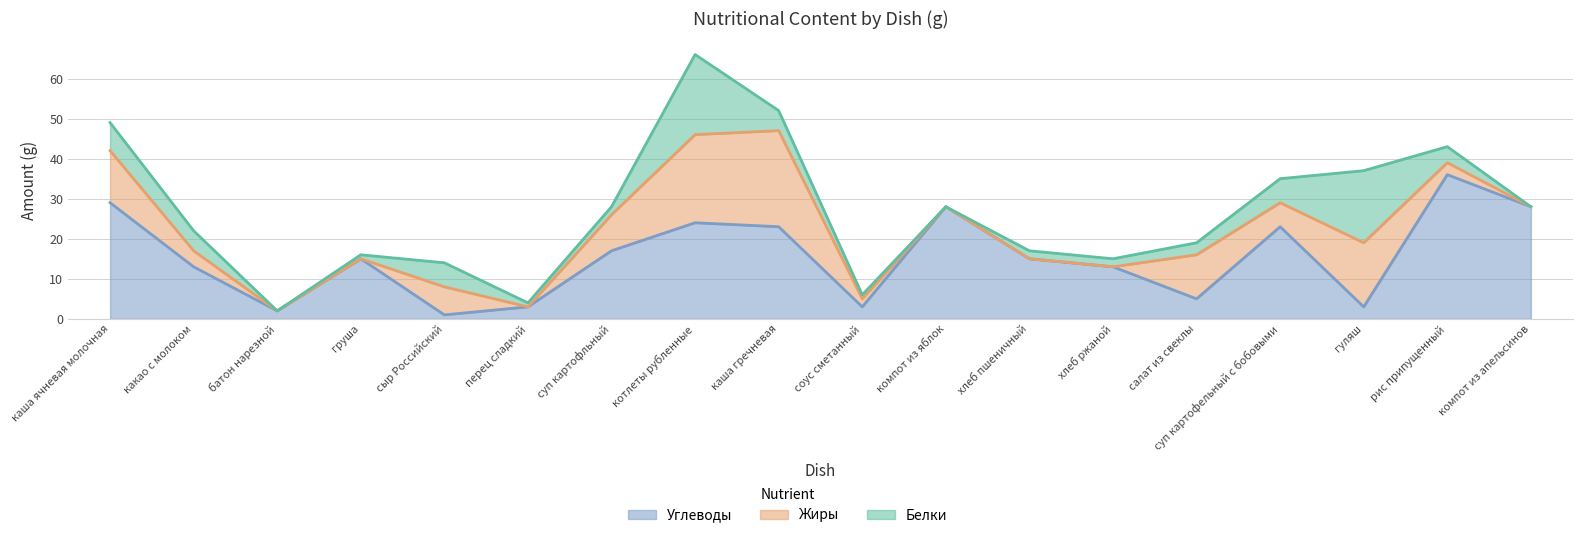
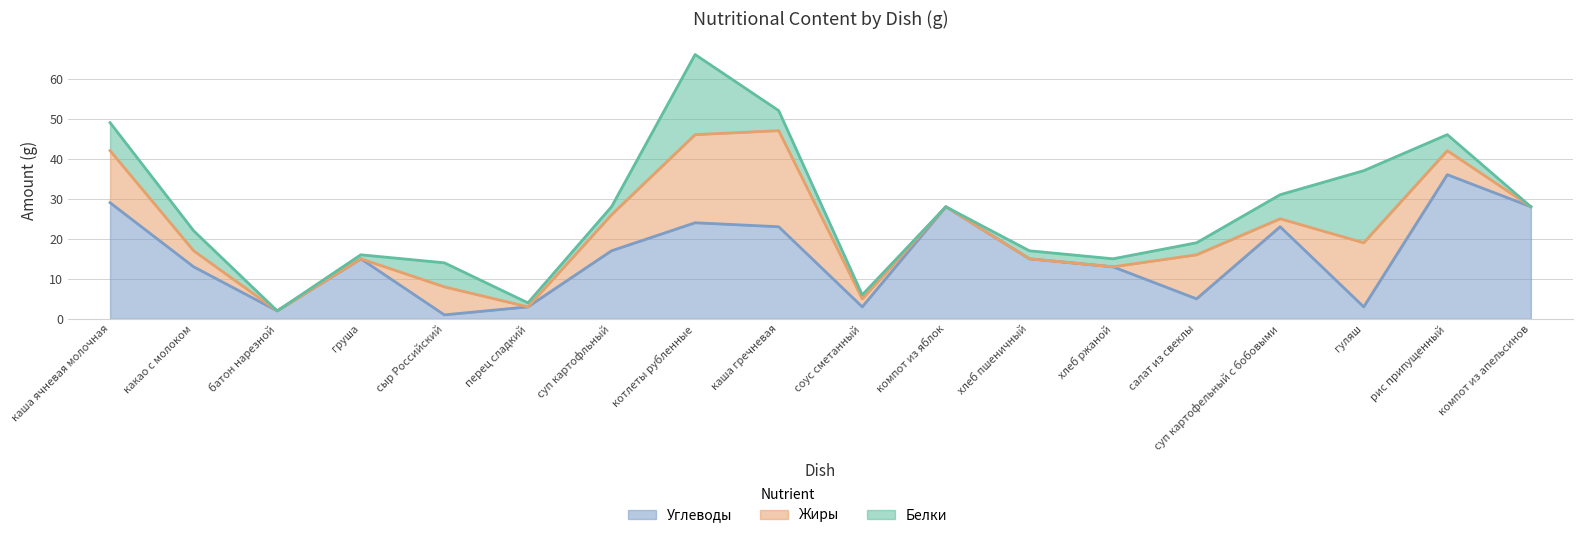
  {
    "Жиры": {
      "каша ячневая молочная": 13,
      "какао с молоком": 4,
      "сыр Российский": 7,
      "суп картофльный": 9,
      "котлеты рубленные": 22,
      "каша гречневая": 24,
      "соус сметанный": 2,
      "салат из свеклы": 11,
-     "суп картофельный с бобовыми": 6,
+     "суп картофельный с бобовыми": 2,
      "гуляш": 16,
-     "рис припущенный": 3
+     "рис припущенный": 6
    }
  }
